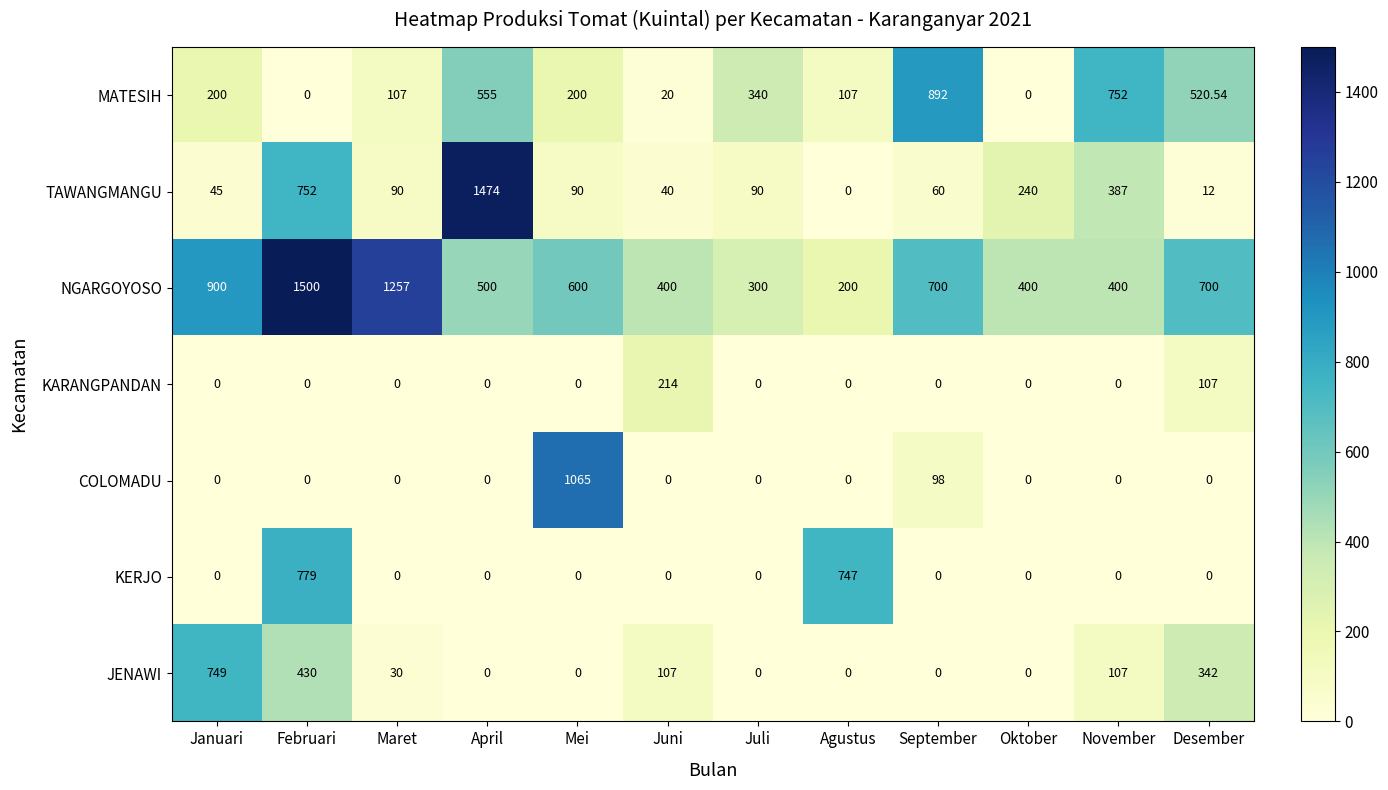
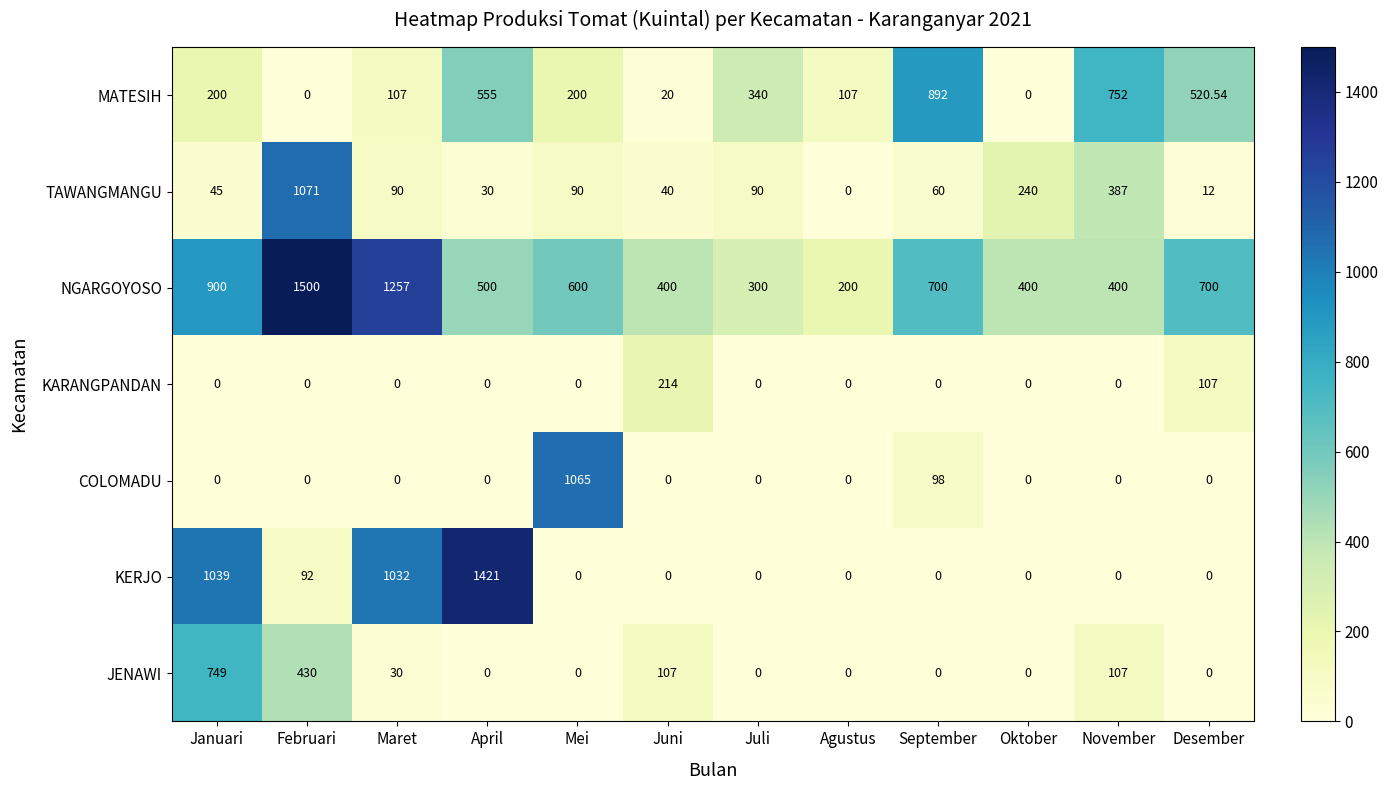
  {
    "MATESIH": {
      "Januari": 200,
      "Februari": 0,
      "Maret": 107,
      "April": 555,
      "Mei": 200,
      "Juni": 20,
      "Juli": 340,
      "Agustus": 107,
      "September": 892,
      "Oktober": 0,
      "November": 752,
      "Desember": 520.54
    },
    "TAWANGMANGU": {
      "Januari": 45,
-     "Februari": 752,
+     "Februari": 1071,
      "Maret": 90,
-     "April": 1474,
+     "April": 30,
      "Mei": 90,
      "Juni": 40,
      "Juli": 90,
      "Agustus": 0,
      "September": 60,
      "Oktober": 240,
      "November": 387,
      "Desember": 12
    },
    "NGARGOYOSO": {
      "Januari": 900,
      "Februari": 1500,
      "Maret": 1257,
      "April": 500,
      "Mei": 600,
      "Juni": 400,
      "Juli": 300,
      "Agustus": 200,
      "September": 700,
      "Oktober": 400,
      "November": 400,
      "Desember": 700
    },
    "KARANGPANDAN": {
      "Januari": 0,
      "Februari": 0,
      "Maret": 0,
      "April": 0,
      "Mei": 0,
      "Juni": 214,
      "Juli": 0,
      "Agustus": 0,
      "September": 0,
      "Oktober": 0,
      "November": 0,
      "Desember": 107
    },
    "COLOMADU": {
      "Januari": 0,
      "Februari": 0,
      "Maret": 0,
      "April": 0,
      "Mei": 1065,
      "Juni": 0,
      "Juli": 0,
      "Agustus": 0,
      "September": 98,
      "Oktober": 0,
      "November": 0,
      "Desember": 0
    },
    "KERJO": {
-     "Januari": 0,
-     "Februari": 779,
-     "Maret": 0,
-     "April": 0,
+     "Januari": 1039,
+     "Februari": 92,
+     "Maret": 1032,
+     "April": 1421,
      "Mei": 0,
      "Juni": 0,
      "Juli": 0,
-     "Agustus": 747,
+     "Agustus": 0,
      "September": 0,
      "Oktober": 0,
      "November": 0,
      "Desember": 0
    },
    "JENAWI": {
      "Januari": 749,
      "Februari": 430,
      "Maret": 30,
      "April": 0,
      "Mei": 0,
      "Juni": 107,
      "Juli": 0,
      "Agustus": 0,
      "September": 0,
      "Oktober": 0,
      "November": 107,
-     "Desember": 342
+     "Desember": 0
    }
  }
